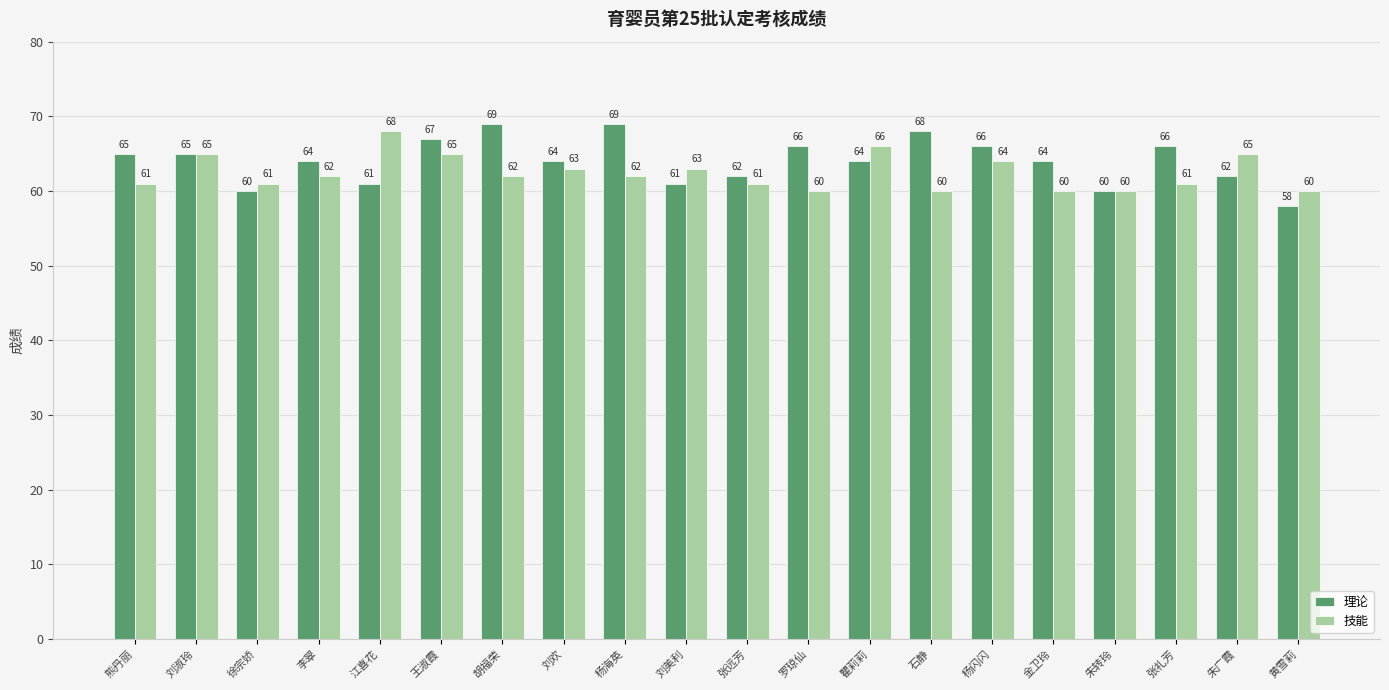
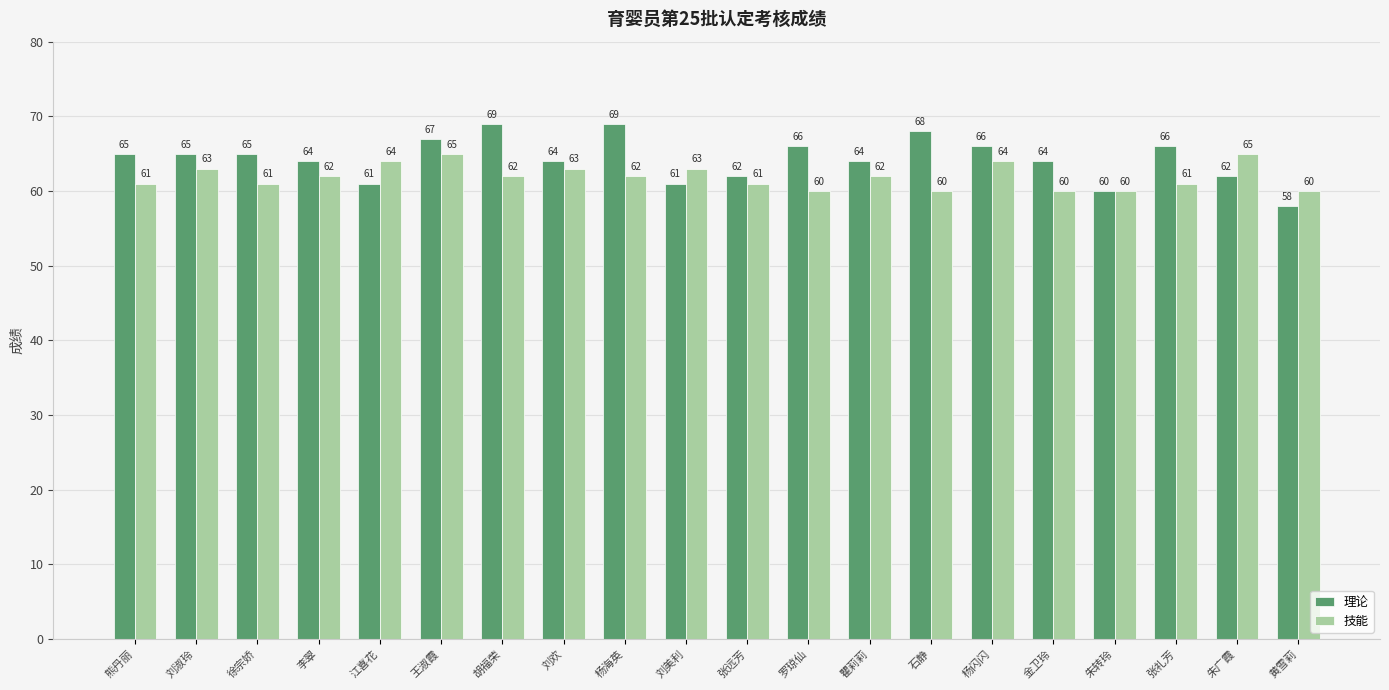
  {
    "理论": {
      "熊丹丽": 65,
      "刘淑玲": 65,
-     "徐宗娇": 60,
+     "徐宗娇": 65,
      "李翠": 64,
      "江喜花": 61,
      "王淑霞": 67,
      "胡福荣": 69,
      "刘欢": 64,
      "杨海英": 69,
      "刘美利": 61,
      "张远芳": 62,
      "罗琼仙": 66,
      "瞿莉莉": 64,
      "石静": 68,
      "杨闪闪": 66,
      "金卫玲": 64,
      "朱转玲": 60,
      "张礼芳": 66,
      "朱广霞": 62,
      "黄雪莉": 58
    },
    "技能": {
      "熊丹丽": 61,
-     "刘淑玲": 65,
+     "刘淑玲": 63,
      "徐宗娇": 61,
      "李翠": 62,
-     "江喜花": 68,
+     "江喜花": 64,
      "王淑霞": 65,
      "胡福荣": 62,
      "刘欢": 63,
      "杨海英": 62,
      "刘美利": 63,
      "张远芳": 61,
      "罗琼仙": 60,
-     "瞿莉莉": 66,
+     "瞿莉莉": 62,
      "石静": 60,
      "杨闪闪": 64,
      "金卫玲": 60,
      "朱转玲": 60,
      "张礼芳": 61,
      "朱广霞": 65,
      "黄雪莉": 60
    }
  }
